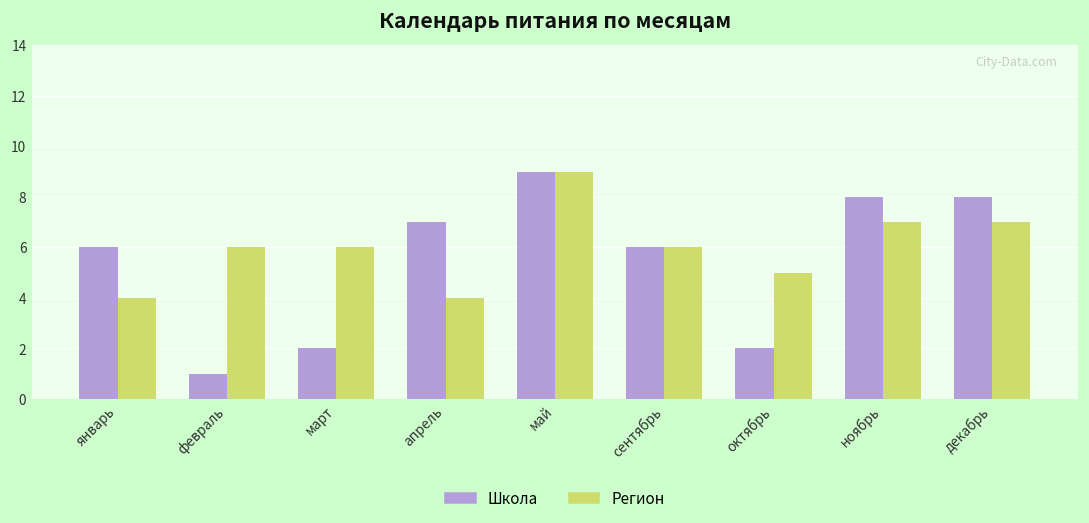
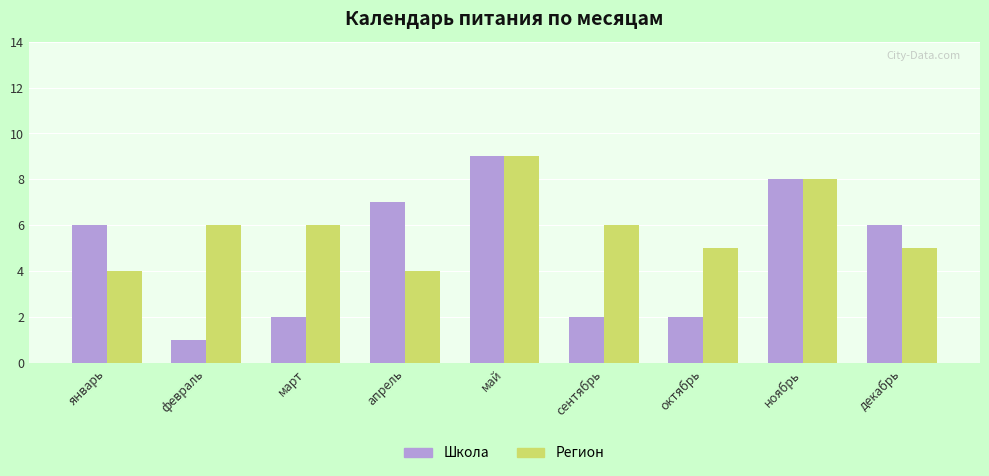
  {
    "Школа": {
      "январь": 6,
      "февраль": 1,
      "март": 2,
      "апрель": 7,
      "май": 9,
-     "сентябрь": 6,
+     "сентябрь": 2,
      "октябрь": 2,
      "ноябрь": 8,
-     "декабрь": 8
+     "декабрь": 6
    },
    "Регион": {
      "январь": 4,
      "февраль": 6,
      "март": 6,
      "апрель": 4,
      "май": 9,
      "сентябрь": 6,
      "октябрь": 5,
-     "ноябрь": 7,
-     "декабрь": 7
+     "ноябрь": 8,
+     "декабрь": 5
    }
  }
